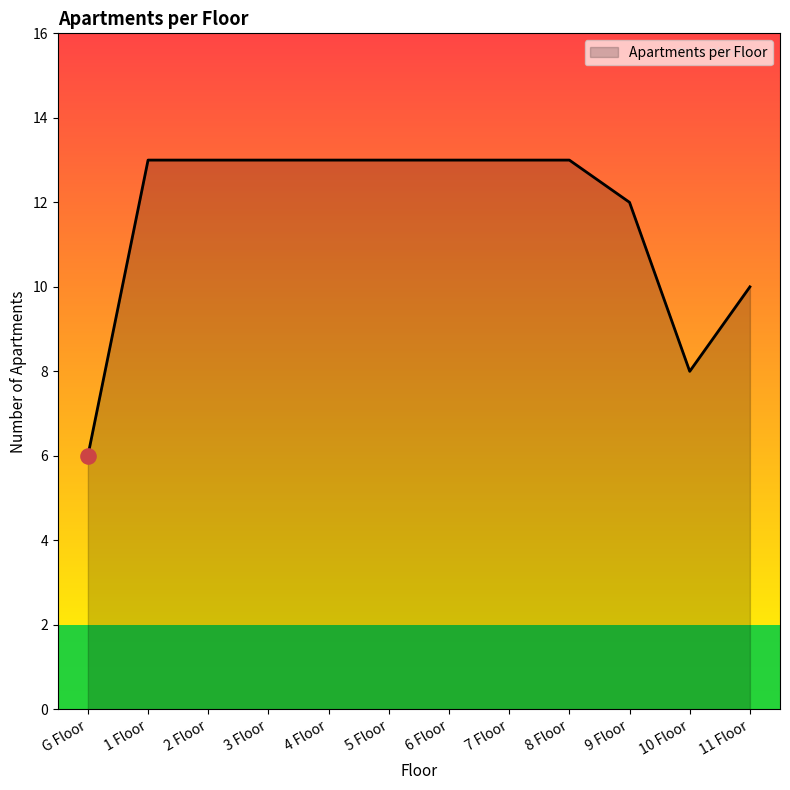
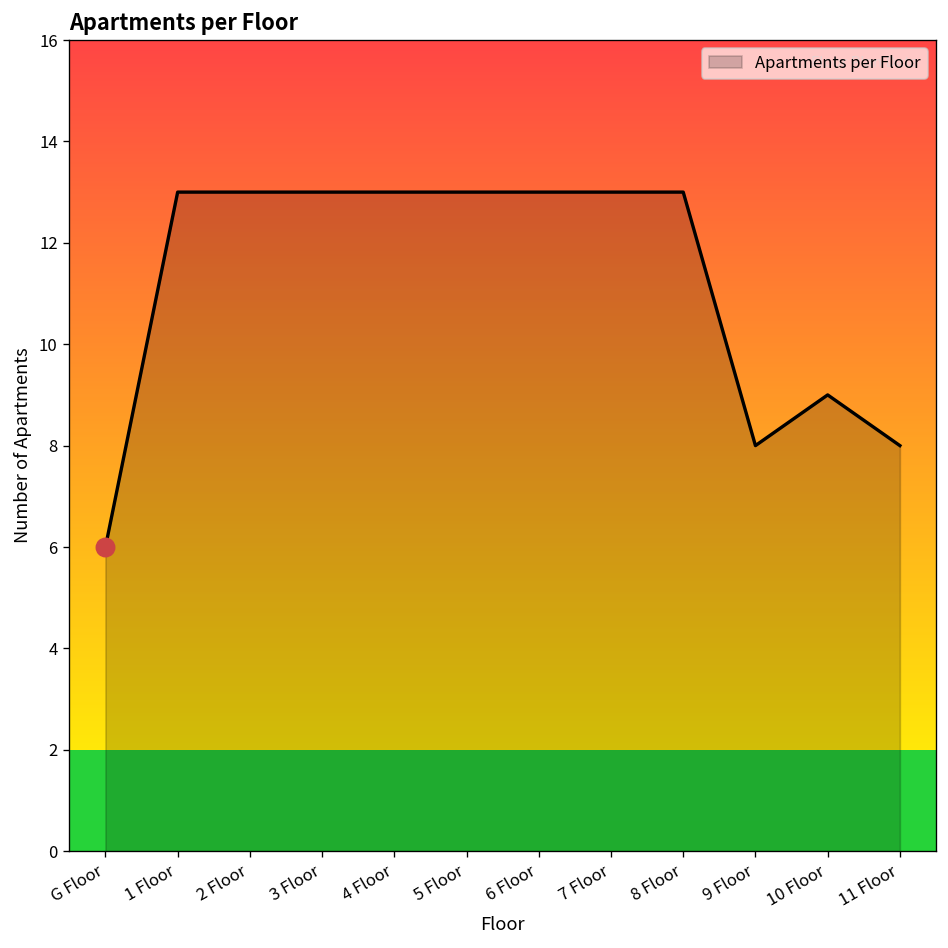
  {
    "Apartments per Floor": {
      "1 Floor": 13,
      "2 Floor": 13,
      "3 Floor": 13,
      "4 Floor": 13,
      "5 Floor": 13,
      "6 Floor": 13,
      "7 Floor": 13,
      "8 Floor": 13,
-     "9 Floor": 12,
-     "10 Floor": 8,
-     "11 Floor": 10
+     "9 Floor": 8,
+     "10 Floor": 9,
+     "11 Floor": 8
    }
  }
